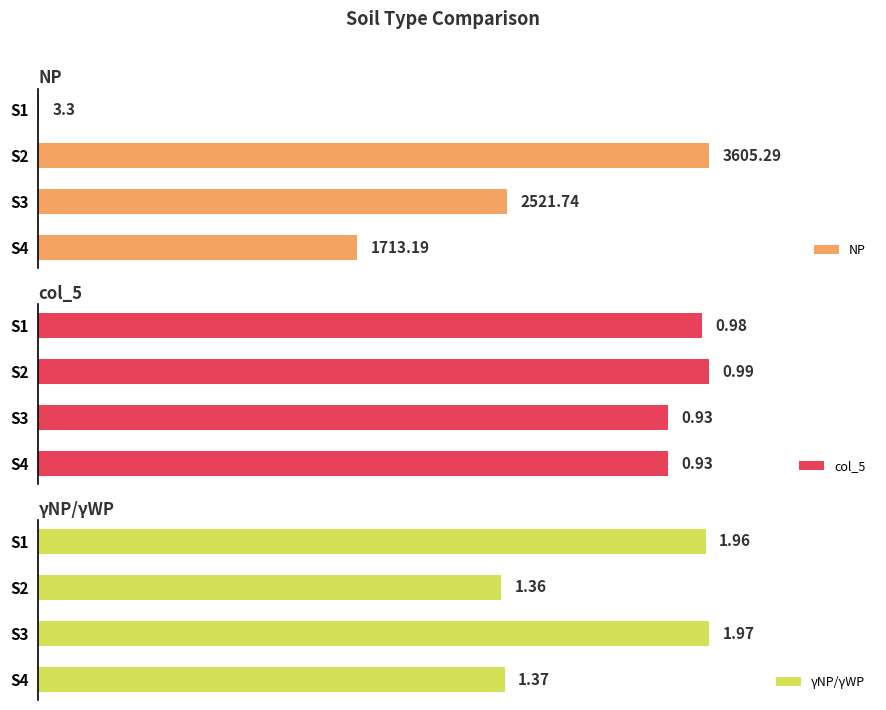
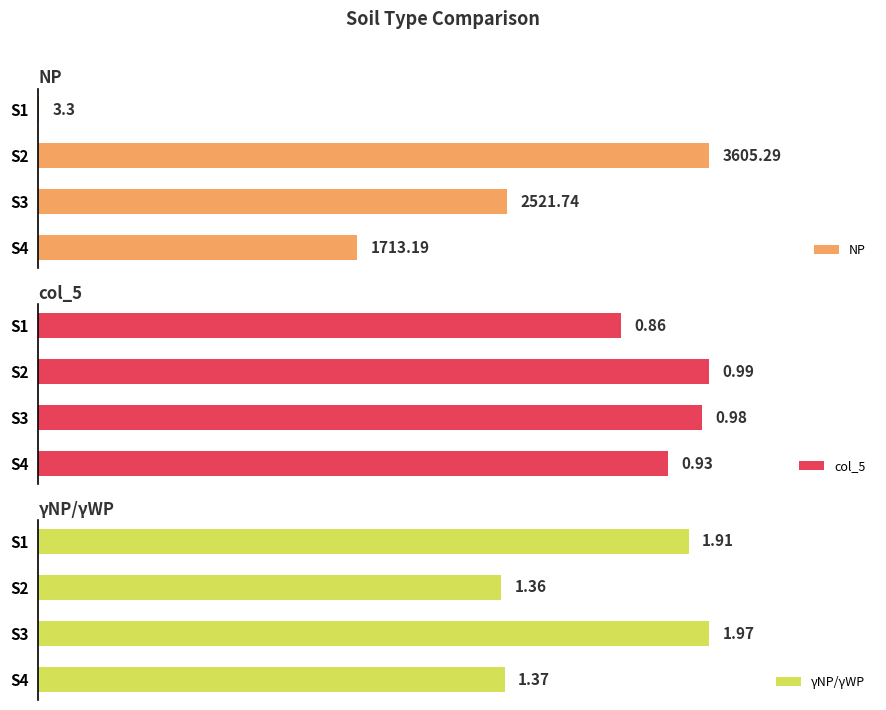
  {
    "NP": {
      "S1": 3.3,
      "S2": 3605.29,
      "S3": 2521.74,
      "S4": 1713.19
    },
    "col_5": {
-     "S1": 0.98,
+     "S1": 0.86,
      "S2": 0.99,
-     "S3": 0.93,
+     "S3": 0.98,
      "S4": 0.93
    },
    "γNP/γWP": {
-     "S1": 1.96,
+     "S1": 1.91,
      "S2": 1.36,
      "S3": 1.97,
      "S4": 1.37
    }
  }
